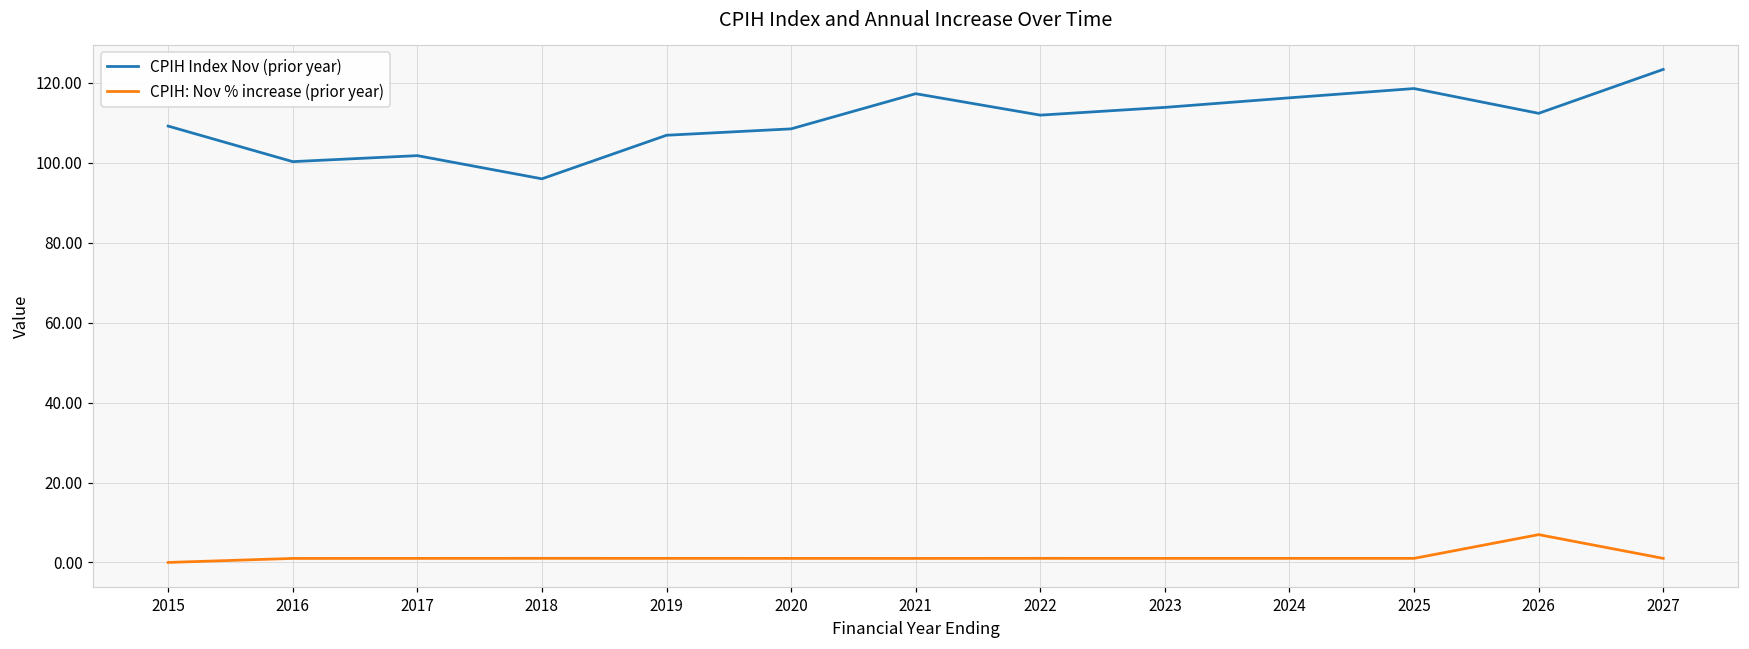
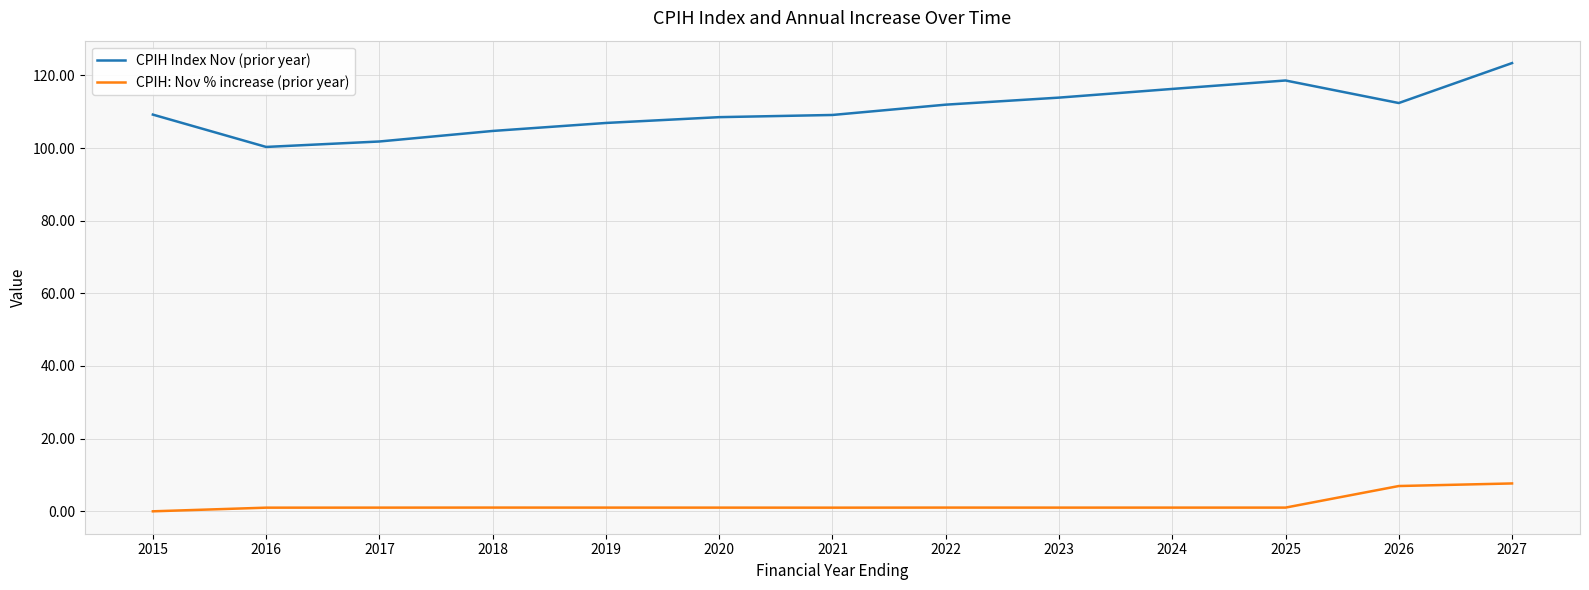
  {
    "CPIH Index Nov (prior year)": {
      "2015": 109,
      "2016": 100,
      "2017": 102,
-     "2018": 96,
+     "2018": 105,
      "2019": 107,
      "2020": 109,
-     "2021": 117,
+     "2021": 109,
      "2022": 112,
      "2023": 114,
      "2024": 116,
      "2025": 119,
      "2026": 112,
      "2027": 123
    },
    "CPIH: Nov % increase (prior year)": {
      "2015": 0,
      "2016": 1,
      "2017": 1,
      "2018": 1,
      "2019": 1,
      "2020": 1,
      "2021": 1,
      "2022": 1,
      "2023": 1,
      "2024": 1,
      "2025": 1,
      "2026": 7,
-     "2027": 1
+     "2027": 8
    }
  }
